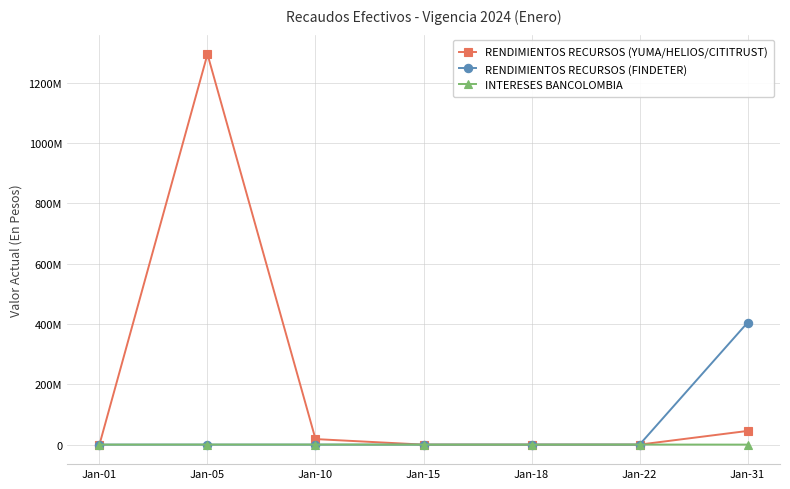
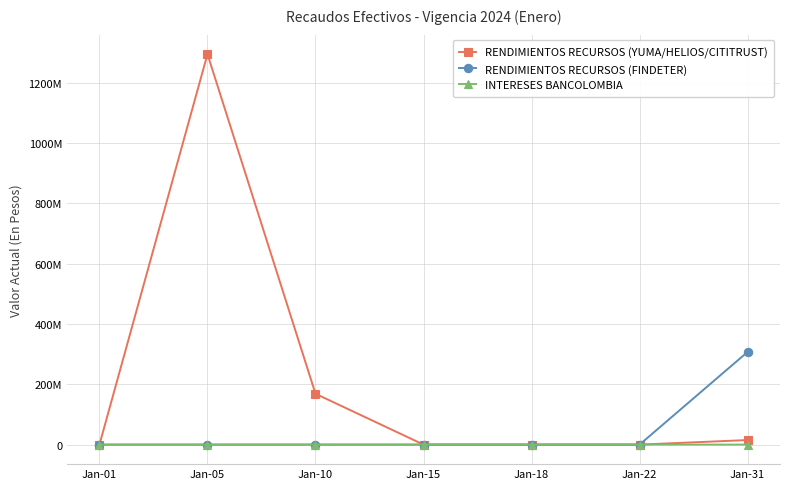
  {
    "RENDIMIENTOS RECURSOS (YUMA/HELIOS/CITITRUST)": {
      "Jan-05": 1300000000,
-     "Jan-10": 20000000,
-     "Jan-31": 50000000
+     "Jan-10": 170000000,
+     "Jan-31": 20000000
    },
    "RENDIMIENTOS RECURSOS (FINDETER)": {
-     "Jan-31": 400000000
+     "Jan-31": 310000000
    },
    "INTERESES BANCOLOMBIA": {
      "Jan-31": 0
    }
  }
